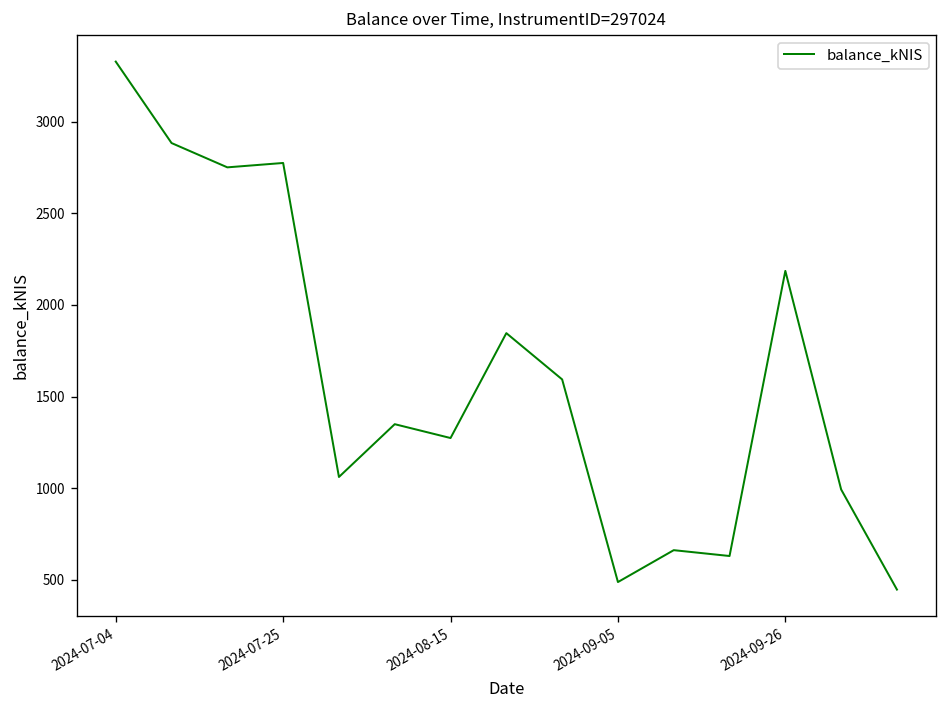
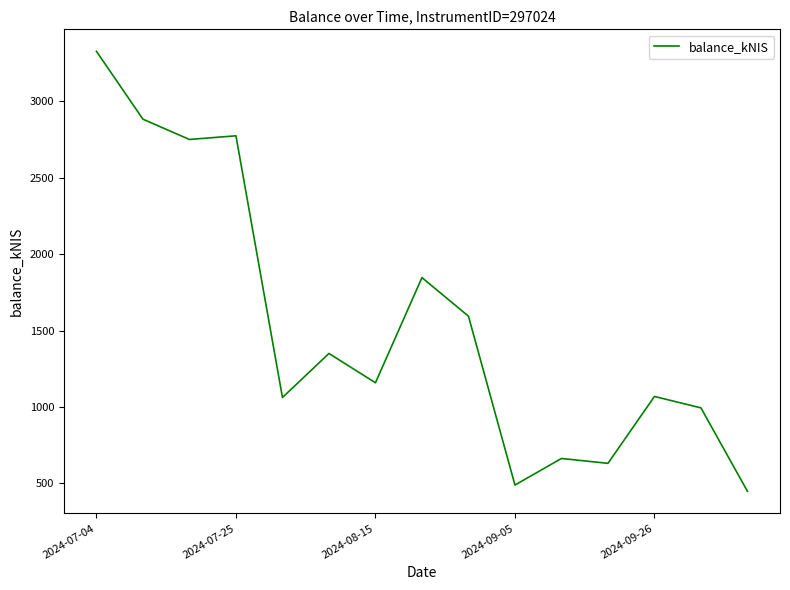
  {
    "2024-07-04": 3330,
    "2024-07-25": 2770,
-   "2024-08-15": 1270,
+   "2024-08-15": 1160,
    "2024-09-05": 490,
-   "2024-09-26": 2190
+   "2024-09-26": 1070
  }
